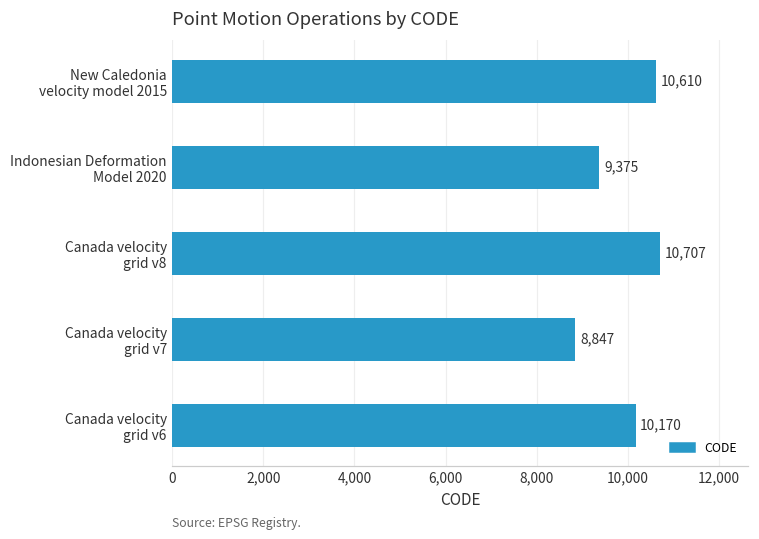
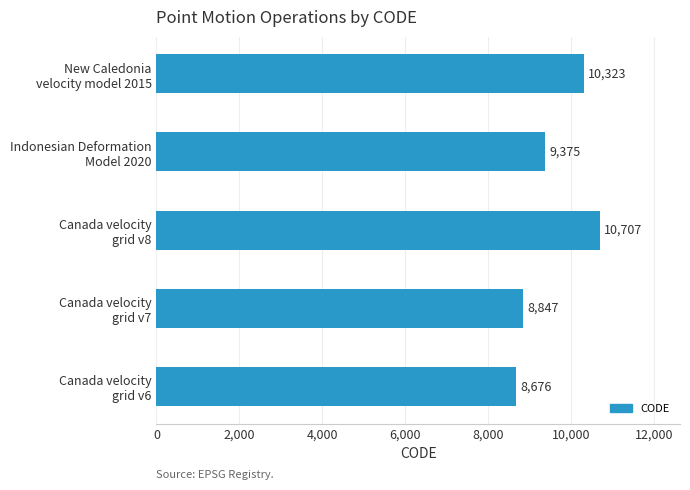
  {
-   "New Caledonia velocity model 2015": "10,610",
+   "New Caledonia velocity model 2015": "10,323",
    "Indonesian Deformation Model 2020": "9,375",
    "Canada velocity grid v8": "10,707",
    "Canada velocity grid v7": "8,847",
-   "Canada velocity grid v6": "10,170"
+   "Canada velocity grid v6": "8,676"
  }
